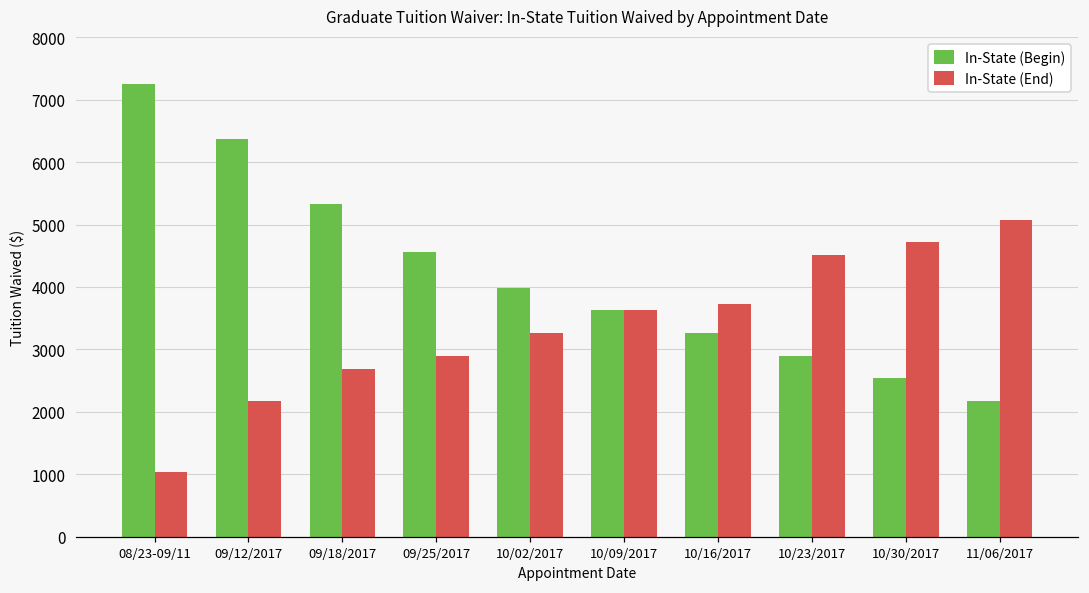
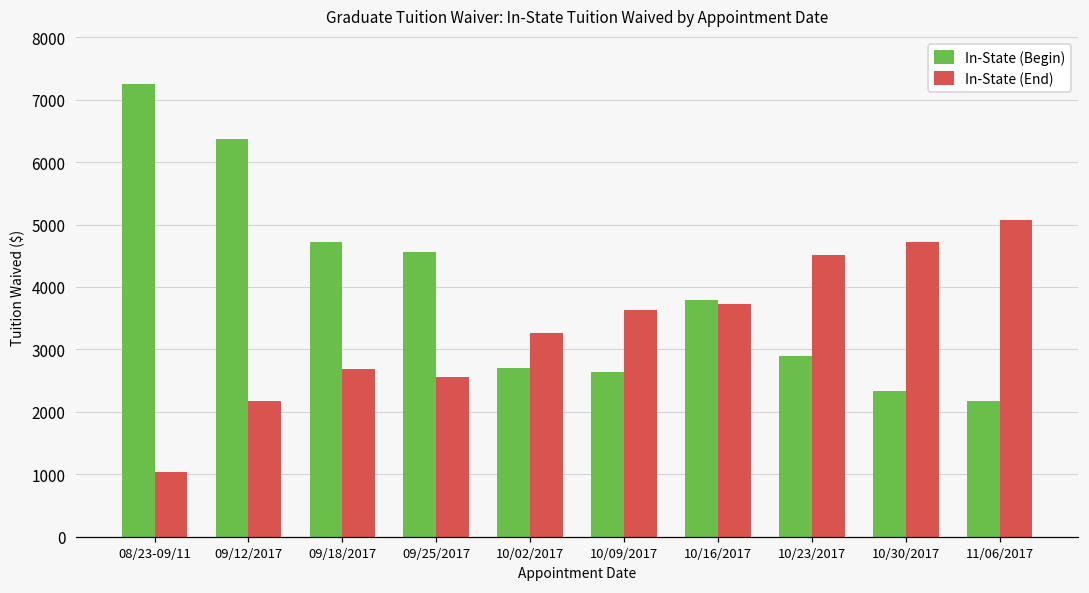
  {
    "In-State (Begin)": {
      "08/23-09/11": 7300,
      "09/12/2017": 6400,
-     "09/18/2017": 5300,
+     "09/18/2017": 4700,
      "09/25/2017": 4600,
-     "10/02/2017": 4000,
-     "10/09/2017": 3600,
-     "10/16/2017": 3300,
+     "10/02/2017": 2700,
+     "10/09/2017": 2600,
+     "10/16/2017": 3800,
      "10/23/2017": 2900,
-     "10/30/2017": 2500,
+     "10/30/2017": 2300,
      "11/06/2017": 2200
    },
    "In-State (End)": {
      "08/23-09/11": 1000,
      "09/12/2017": 2200,
      "09/18/2017": 2700,
-     "09/25/2017": 2900,
+     "09/25/2017": 2600,
      "10/02/2017": 3300,
      "10/09/2017": 3600,
      "10/16/2017": 3700,
      "10/23/2017": 4500,
      "10/30/2017": 4700,
      "11/06/2017": 5100
    }
  }
